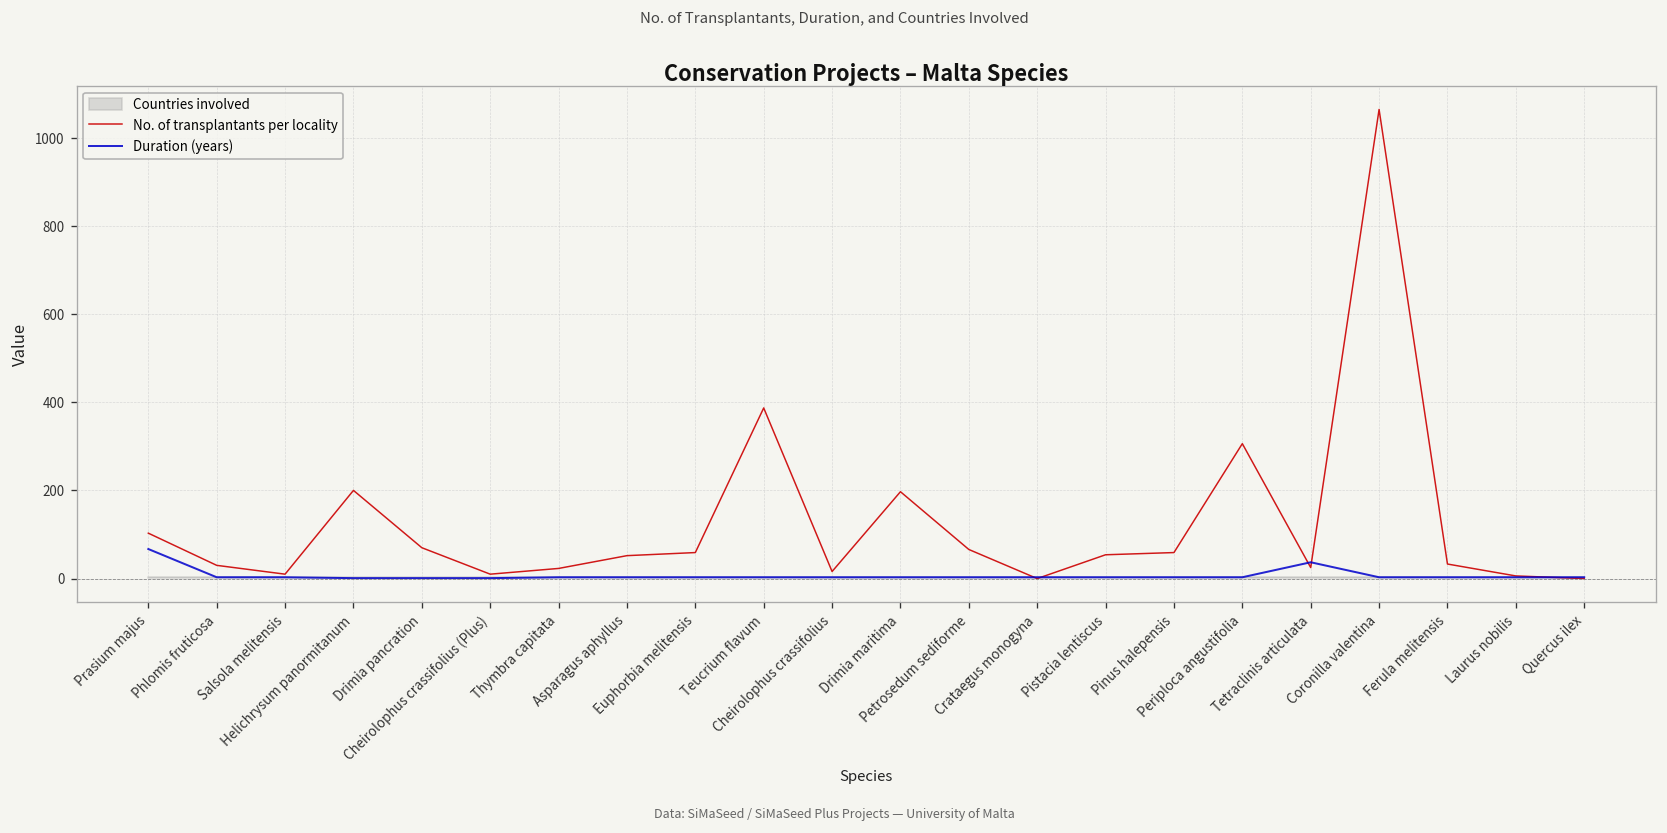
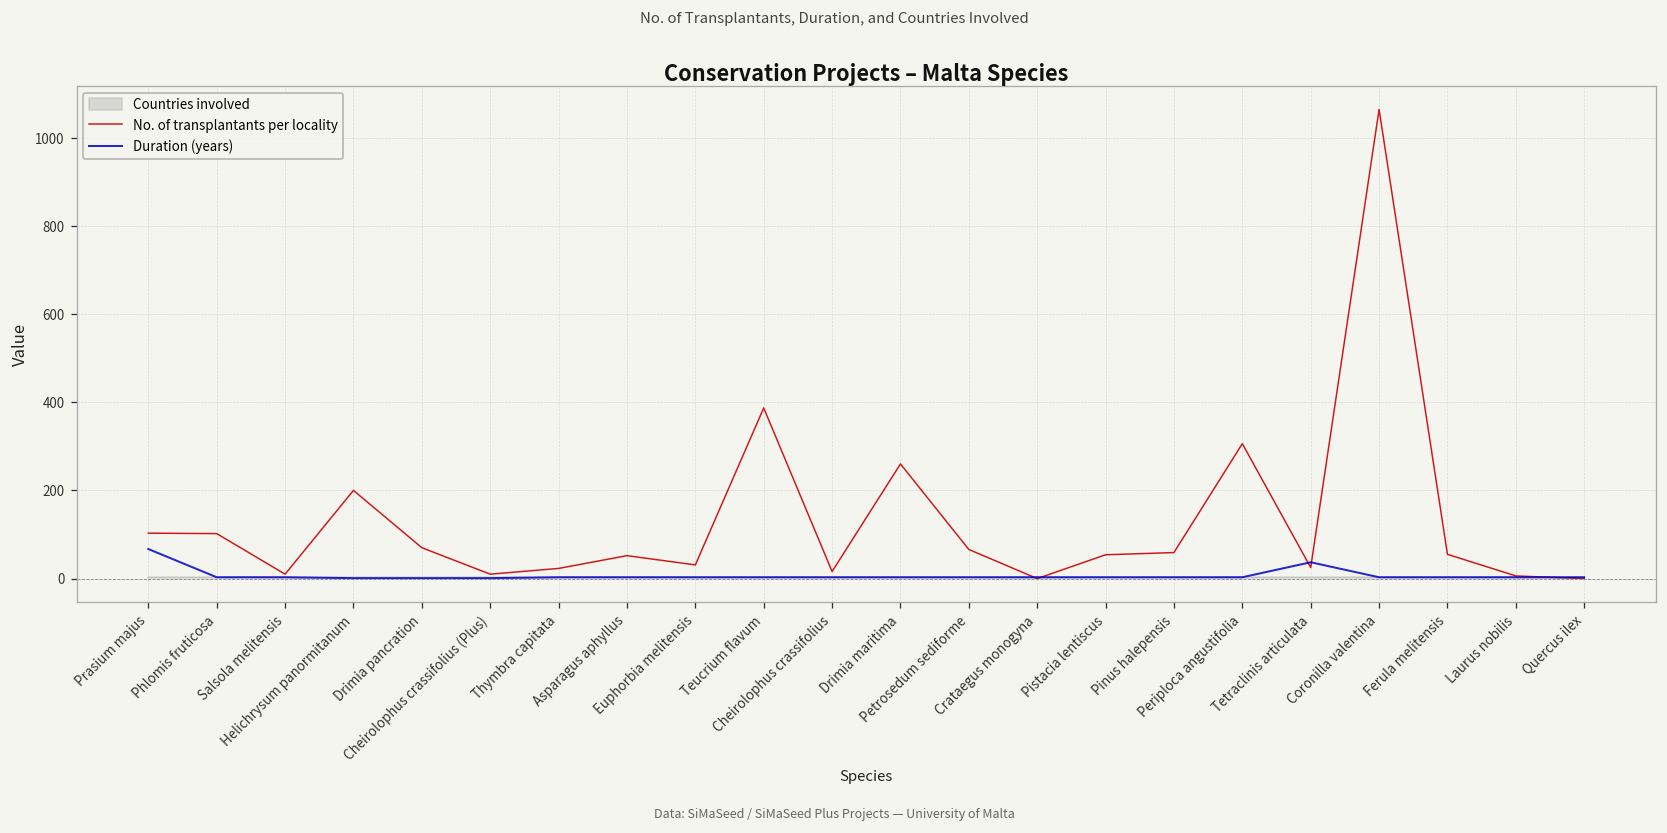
  {
    "No. of transplantants per locality": {
      "Prasium majus": 100,
-     "Phlomis fruticosa": 30,
+     "Phlomis fruticosa": 100,
      "Salsola melitensis": 10,
      "Helichrysum panormitanum": 200,
      "Drimia pancration": 70,
      "Cheirolophus crassifolius (Plus)": 10,
      "Thymbra capitata": 20,
      "Asparagus aphyllus": 50,
-     "Euphorbia melitensis": 60,
+     "Euphorbia melitensis": 30,
      "Teucrium flavum": 390,
      "Cheirolophus crassifolius": 20,
-     "Drimia maritima": 200,
+     "Drimia maritima": 260,
      "Petrosedum sediforme": 70,
      "Pistacia lentiscus": 50,
      "Pinus halepensis": 60,
      "Periploca angustifolia": 310,
      "Tetraclinis articulata": 30,
      "Coronilla valentina": 1060,
-     "Ferula melitensis": 30
+     "Ferula melitensis": 60
    },
    "Duration (years)": {
      "Prasium majus": 70,
      "Tetraclinis articulata": 40
    }
  }
